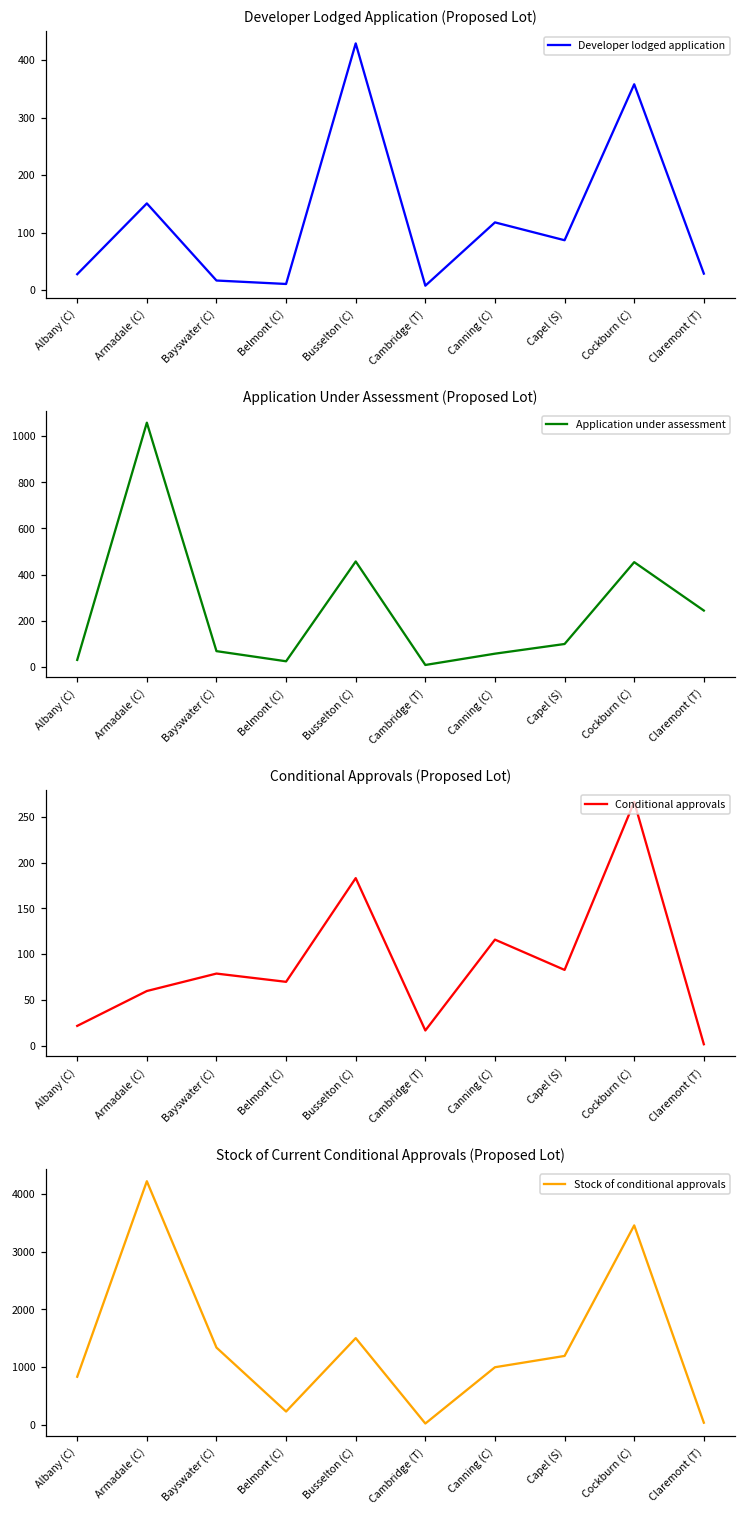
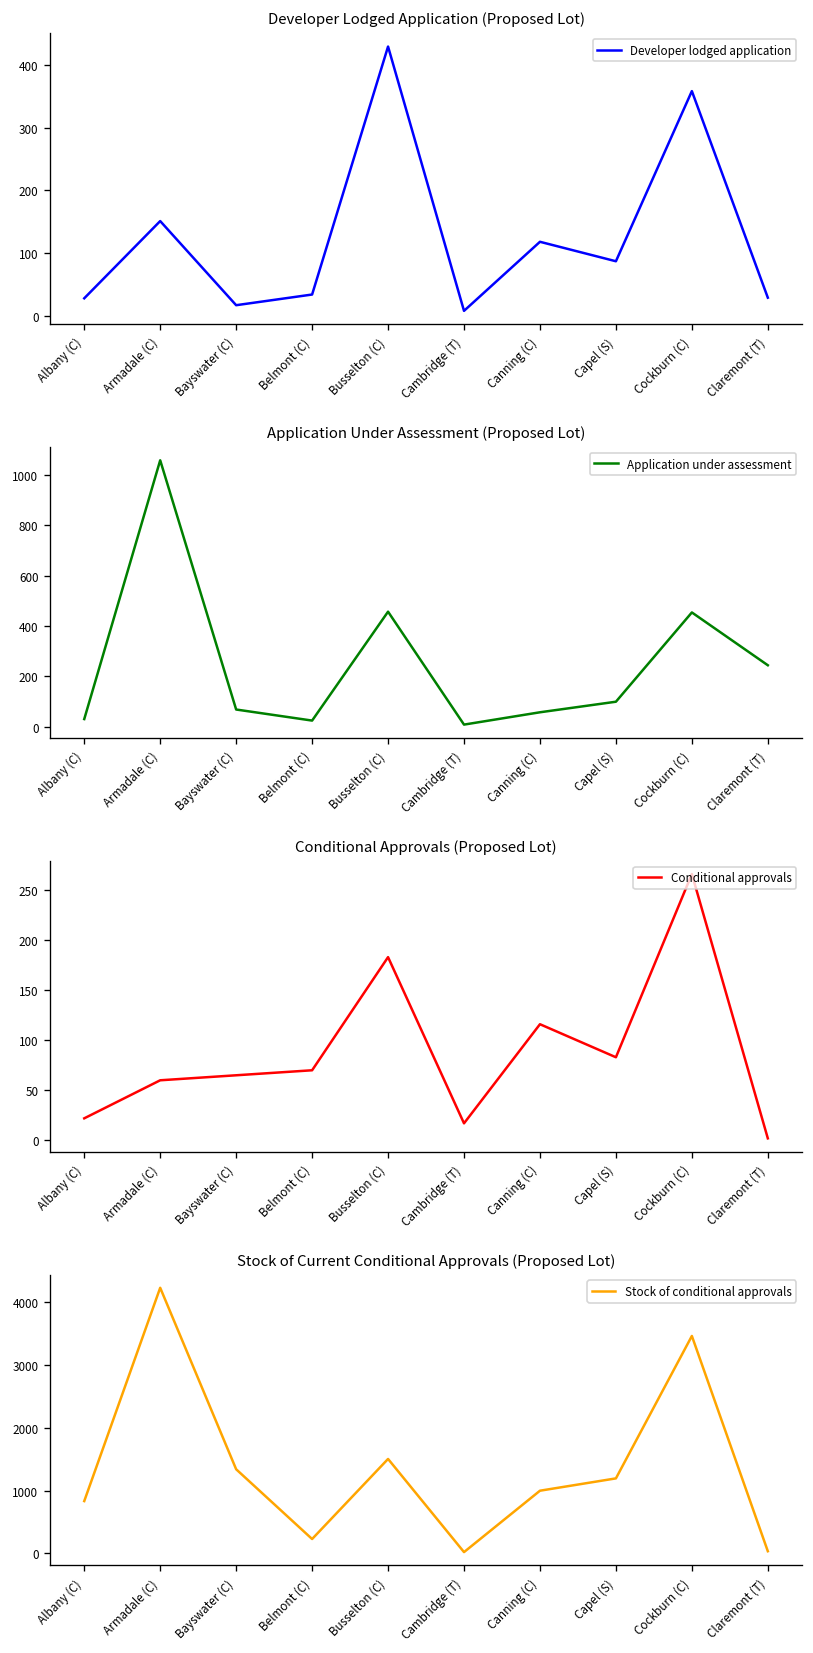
  {
    "Developer Lodged Application (Proposed Lot)": {
      "Albany (C)": 30,
      "Armadale (C)": 150,
      "Bayswater (C)": 20,
-     "Belmont (C)": 10,
+     "Belmont (C)": 30,
      "Busselton (C)": 430,
      "Cambridge (T)": 10,
      "Canning (C)": 120,
      "Capel (S)": 90,
      "Cockburn (C)": 360,
      "Claremont (T)": 30
    },
    "Application Under Assessment (Proposed Lot)": {
      "Albany (C)": 30,
      "Armadale (C)": 1060,
      "Bayswater (C)": 70,
      "Belmont (C)": 20,
      "Busselton (C)": 460,
      "Cambridge (T)": 10,
      "Canning (C)": 60,
      "Capel (S)": 100,
      "Cockburn (C)": 450,
      "Claremont (T)": 240
    },
    "Conditional Approvals (Proposed Lot)": {
      "Albany (C)": 20,
      "Armadale (C)": 60,
-     "Bayswater (C)": 80,
+     "Bayswater (C)": 70,
      "Belmont (C)": 70,
      "Busselton (C)": 180,
      "Cambridge (T)": 20,
      "Canning (C)": 120,
      "Capel (S)": 80,
      "Claremont (T)": 0
    },
    "Stock of Current Conditional Approvals (Proposed Lot)": {
      "Albany (C)": 800,
      "Armadale (C)": 4200,
      "Bayswater (C)": 1300,
      "Belmont (C)": 200,
      "Busselton (C)": 1500,
      "Cambridge (T)": 0,
      "Canning (C)": 1000,
      "Capel (S)": 1200,
      "Cockburn (C)": 3500,
      "Claremont (T)": 0
    }
  }
